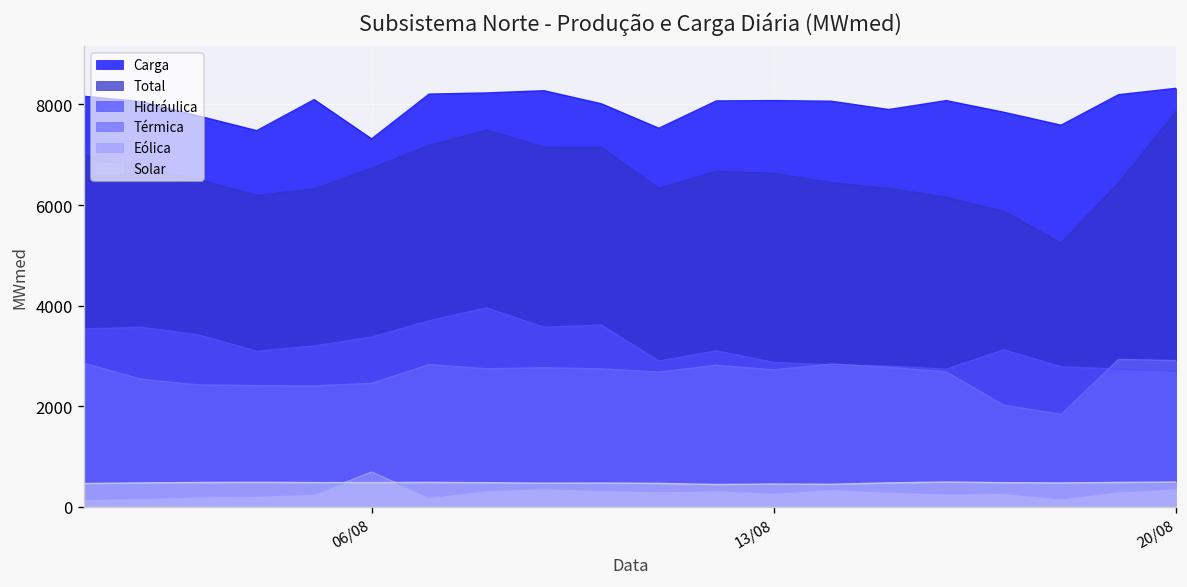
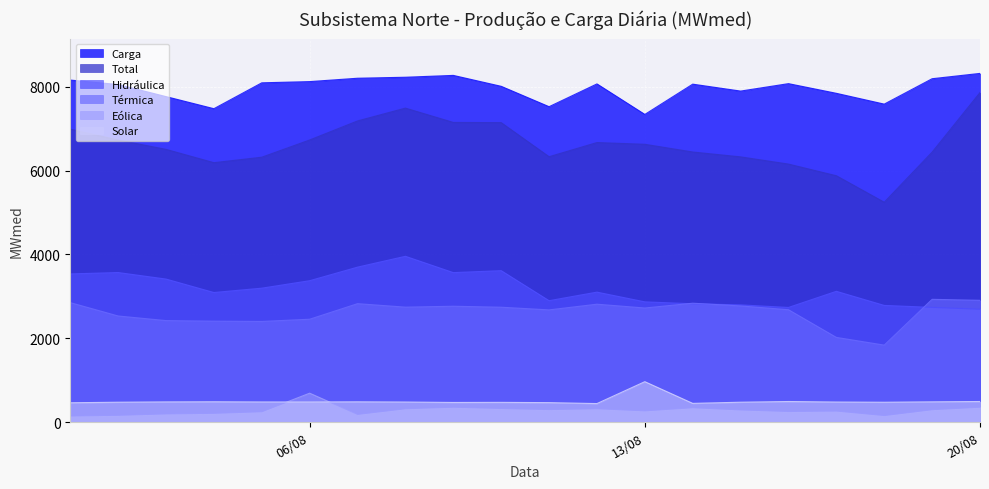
  {
    "Carga": {
-     "06/08": 7300,
-     "13/08": 8100,
+     "06/08": 8100,
+     "13/08": 7300,
      "20/08": 8300
    },
    "Total": {
      "06/08": 6700,
      "13/08": 6600,
      "20/08": 7900
    },
    "Eólica": {
      "06/08": 700,
      "13/08": 300,
      "20/08": 400
    },
    "Solar": {
      "06/08": 500,
-     "13/08": 400,
+     "13/08": 1000,
      "20/08": 500
    }
  }
